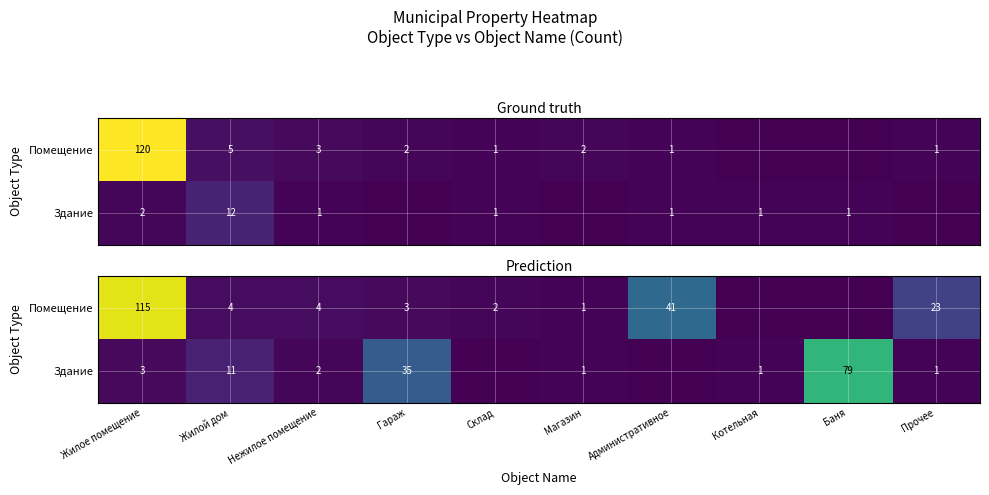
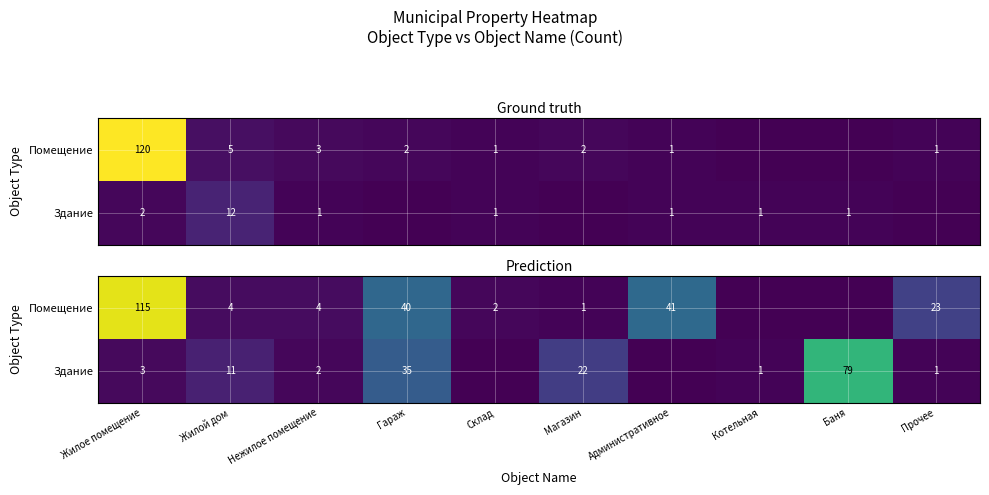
  {
    "Prediction": {
      "Помещение": {
        "Жилое помещение": 115,
        "Жилой дом": 4,
        "Нежилое помещение": 4,
-       "Гараж": 3,
+       "Гараж": 40,
        "Склад": 2,
        "Магазин": 1,
        "Административное": 41,
        "Прочее": 23
      },
      "Здание": {
        "Жилое помещение": 3,
        "Жилой дом": 11,
        "Нежилое помещение": 2,
        "Гараж": 35,
-       "Магазин": 1,
+       "Магазин": 22,
        "Котельная": 1,
        "Баня": 79,
        "Прочее": 1
      }
    }
  }
